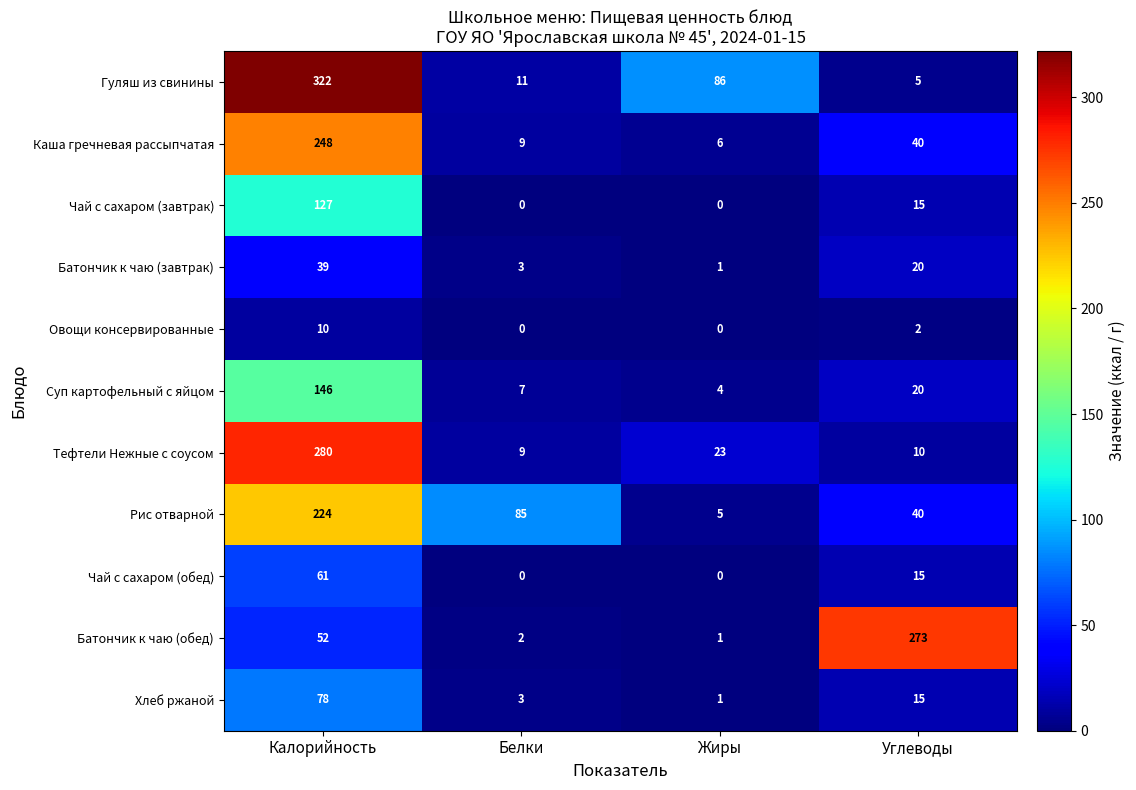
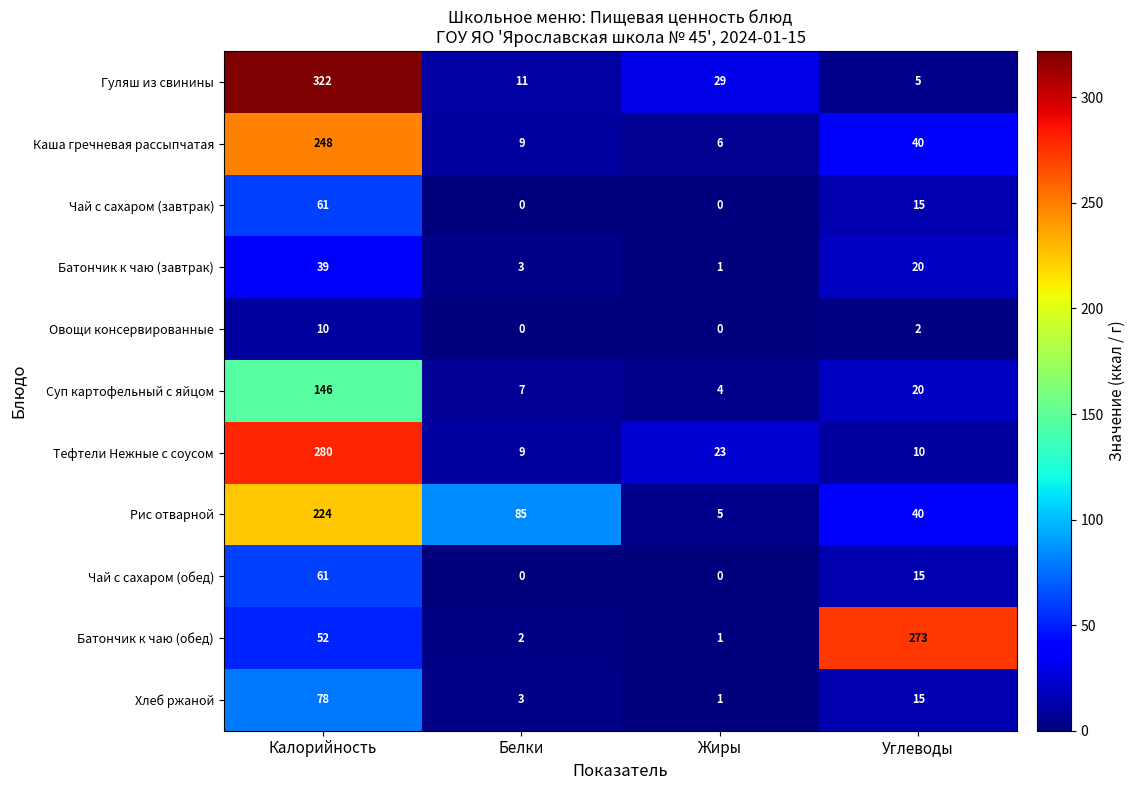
  {
    "Гуляш из свинины": {
      "Калорийность": 322,
      "Белки": 11,
-     "Жиры": 86,
+     "Жиры": 29,
      "Углеводы": 5
    },
    "Каша гречневая рассыпчатая": {
      "Калорийность": 248,
      "Белки": 9,
      "Жиры": 6,
      "Углеводы": 40
    },
    "Чай с сахаром (завтрак)": {
-     "Калорийность": 127,
+     "Калорийность": 61,
      "Белки": 0,
      "Жиры": 0,
      "Углеводы": 15
    },
    "Батончик к чаю (завтрак)": {
      "Калорийность": 39,
      "Белки": 3,
      "Жиры": 1,
      "Углеводы": 20
    },
    "Овощи консервированные": {
      "Калорийность": 10,
      "Белки": 0,
      "Жиры": 0,
      "Углеводы": 2
    },
    "Суп картофельный с яйцом": {
      "Калорийность": 146,
      "Белки": 7,
      "Жиры": 4,
      "Углеводы": 20
    },
    "Тефтели Нежные с соусом": {
      "Калорийность": 280,
      "Белки": 9,
      "Жиры": 23,
      "Углеводы": 10
    },
    "Рис отварной": {
      "Калорийность": 224,
      "Белки": 85,
      "Жиры": 5,
      "Углеводы": 40
    },
    "Чай с сахаром (обед)": {
      "Калорийность": 61,
      "Белки": 0,
      "Жиры": 0,
      "Углеводы": 15
    },
    "Батончик к чаю (обед)": {
      "Калорийность": 52,
      "Белки": 2,
      "Жиры": 1,
      "Углеводы": 273
    },
    "Хлеб ржаной": {
      "Калорийность": 78,
      "Белки": 3,
      "Жиры": 1,
      "Углеводы": 15
    }
  }
